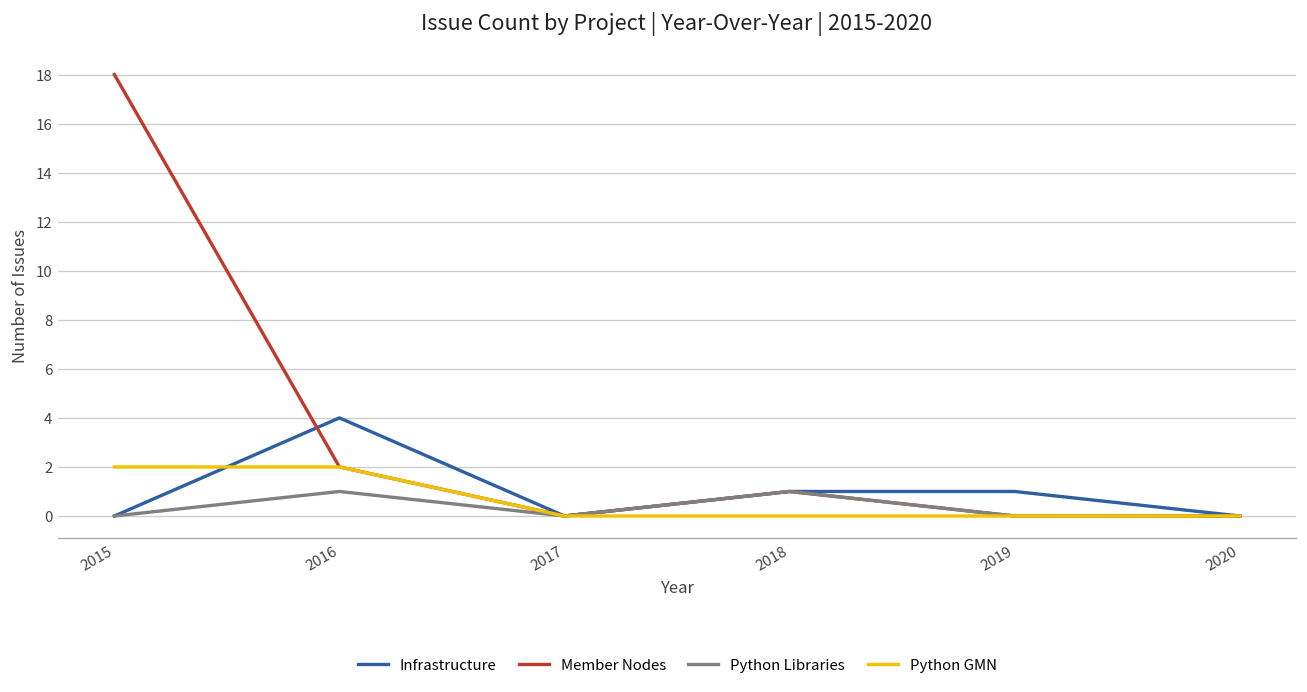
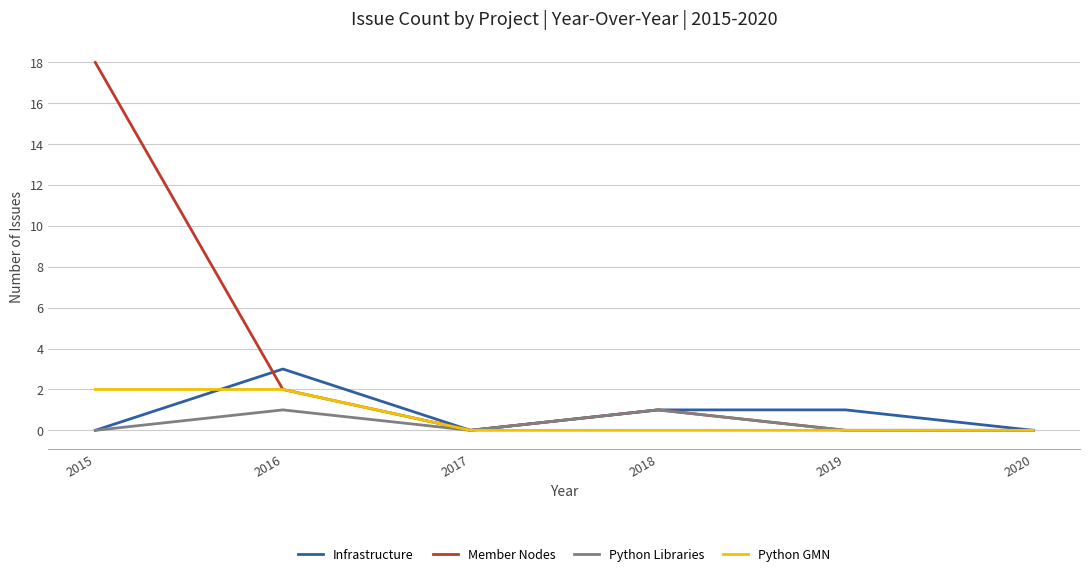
  {
    "Infrastructure": {
-     "2016": 4,
+     "2016": 3,
      "2019": 1
    },
    "Member Nodes": {
      "2015": 18
    },
    "Python Libraries": {
      "2016": 1
    },
    "Python GMN": {
      "2015": 2,
      "2018": 0
    }
  }
